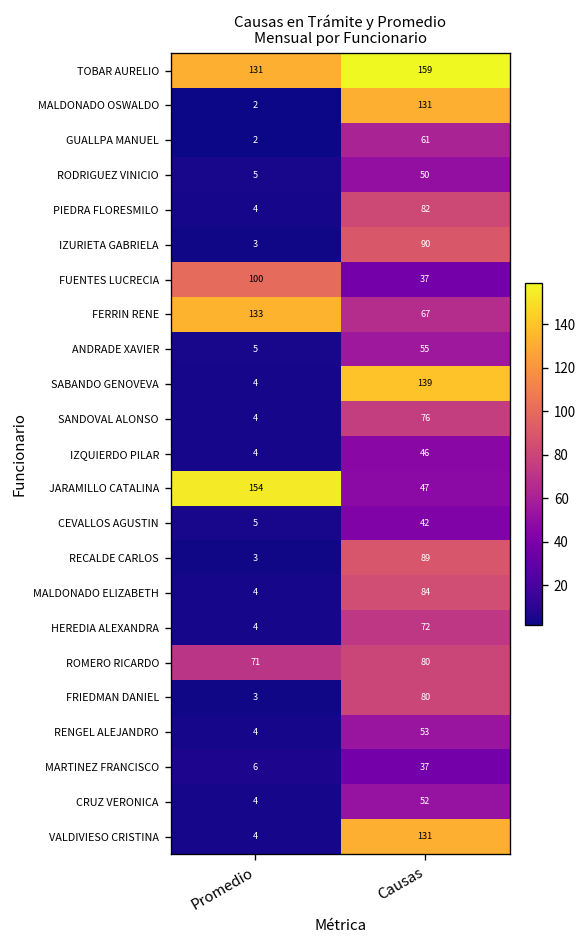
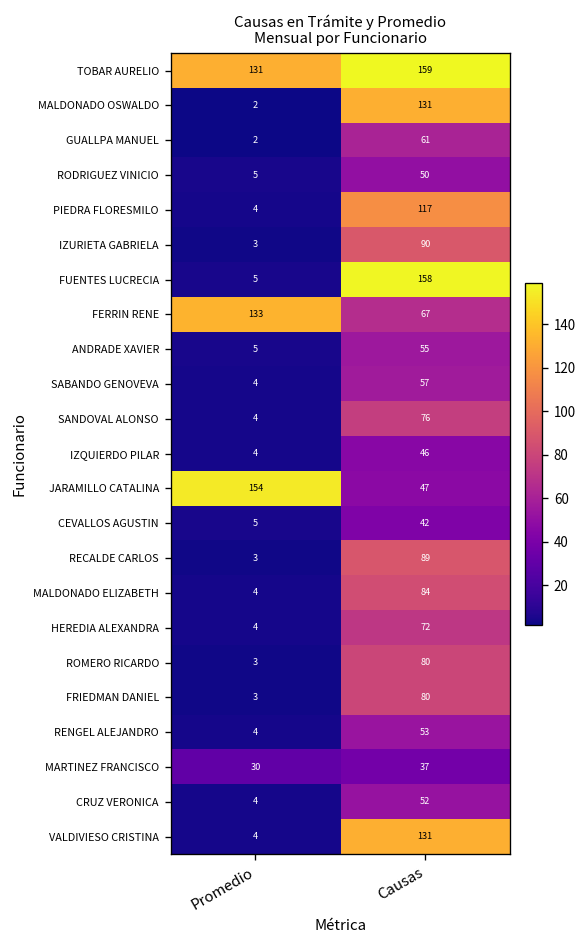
  {
    "TOBAR AURELIO": {
      "Promedio": 131,
      "Causas": 159
    },
    "MALDONADO OSWALDO": {
      "Promedio": 2,
      "Causas": 131
    },
    "GUALLPA MANUEL": {
      "Promedio": 2,
      "Causas": 61
    },
    "RODRIGUEZ VINICIO": {
      "Promedio": 5,
      "Causas": 50
    },
    "PIEDRA FLORESMILO": {
      "Promedio": 4,
-     "Causas": 82
+     "Causas": 117
    },
    "IZURIETA GABRIELA": {
      "Promedio": 3,
      "Causas": 90
    },
    "FUENTES LUCRECIA": {
-     "Promedio": 100,
-     "Causas": 37
+     "Promedio": 5,
+     "Causas": 158
    },
    "FERRIN RENE": {
      "Promedio": 133,
      "Causas": 67
    },
    "ANDRADE XAVIER": {
      "Promedio": 5,
      "Causas": 55
    },
    "SABANDO GENOVEVA": {
      "Promedio": 4,
-     "Causas": 139
+     "Causas": 57
    },
    "SANDOVAL ALONSO": {
      "Promedio": 4,
      "Causas": 76
    },
    "IZQUIERDO PILAR": {
      "Promedio": 4,
      "Causas": 46
    },
    "JARAMILLO CATALINA": {
      "Promedio": 154,
      "Causas": 47
    },
    "CEVALLOS AGUSTIN": {
      "Promedio": 5,
      "Causas": 42
    },
    "RECALDE CARLOS": {
      "Promedio": 3,
      "Causas": 89
    },
    "MALDONADO ELIZABETH": {
      "Promedio": 4,
      "Causas": 84
    },
    "HEREDIA ALEXANDRA": {
      "Promedio": 4,
      "Causas": 72
    },
    "ROMERO RICARDO": {
-     "Promedio": 71,
+     "Promedio": 3,
      "Causas": 80
    },
    "FRIEDMAN DANIEL": {
      "Promedio": 3,
      "Causas": 80
    },
    "RENGEL ALEJANDRO": {
      "Promedio": 4,
      "Causas": 53
    },
    "MARTINEZ FRANCISCO": {
-     "Promedio": 6,
+     "Promedio": 30,
      "Causas": 37
    },
    "CRUZ VERONICA": {
      "Promedio": 4,
      "Causas": 52
    },
    "VALDIVIESO CRISTINA": {
      "Promedio": 4,
      "Causas": 131
    }
  }
